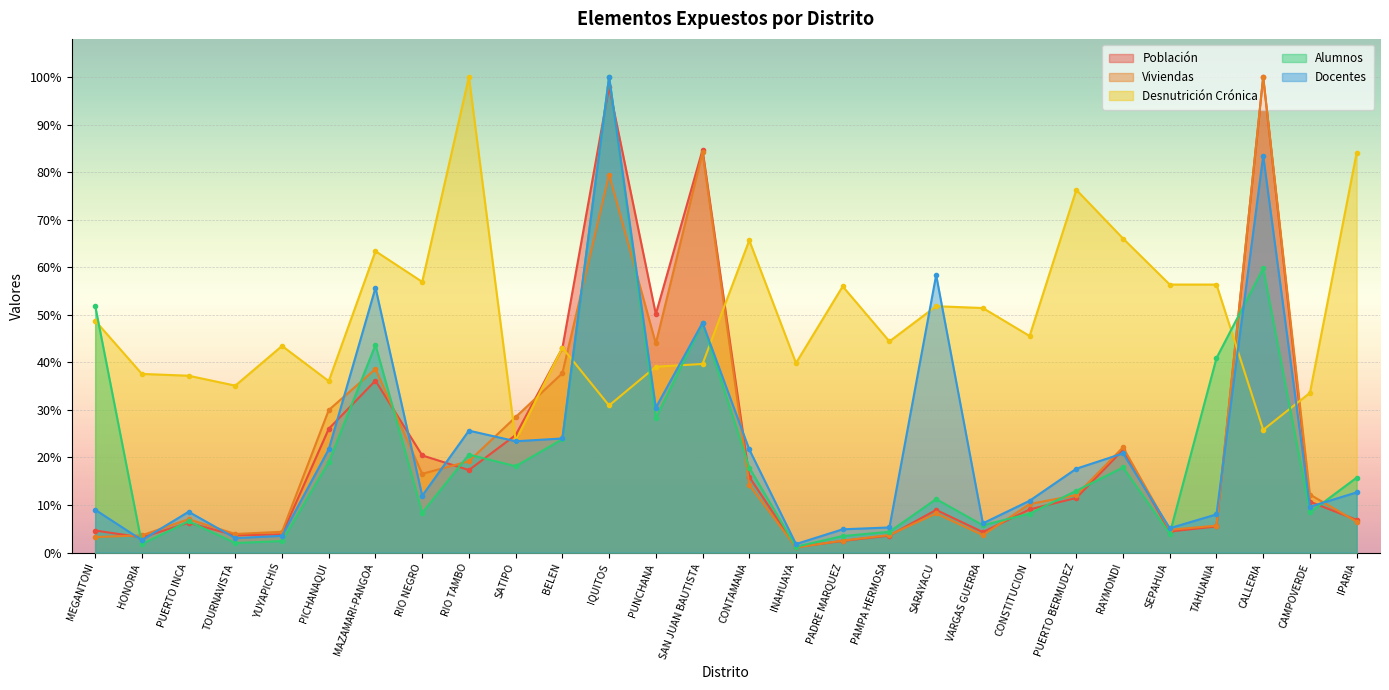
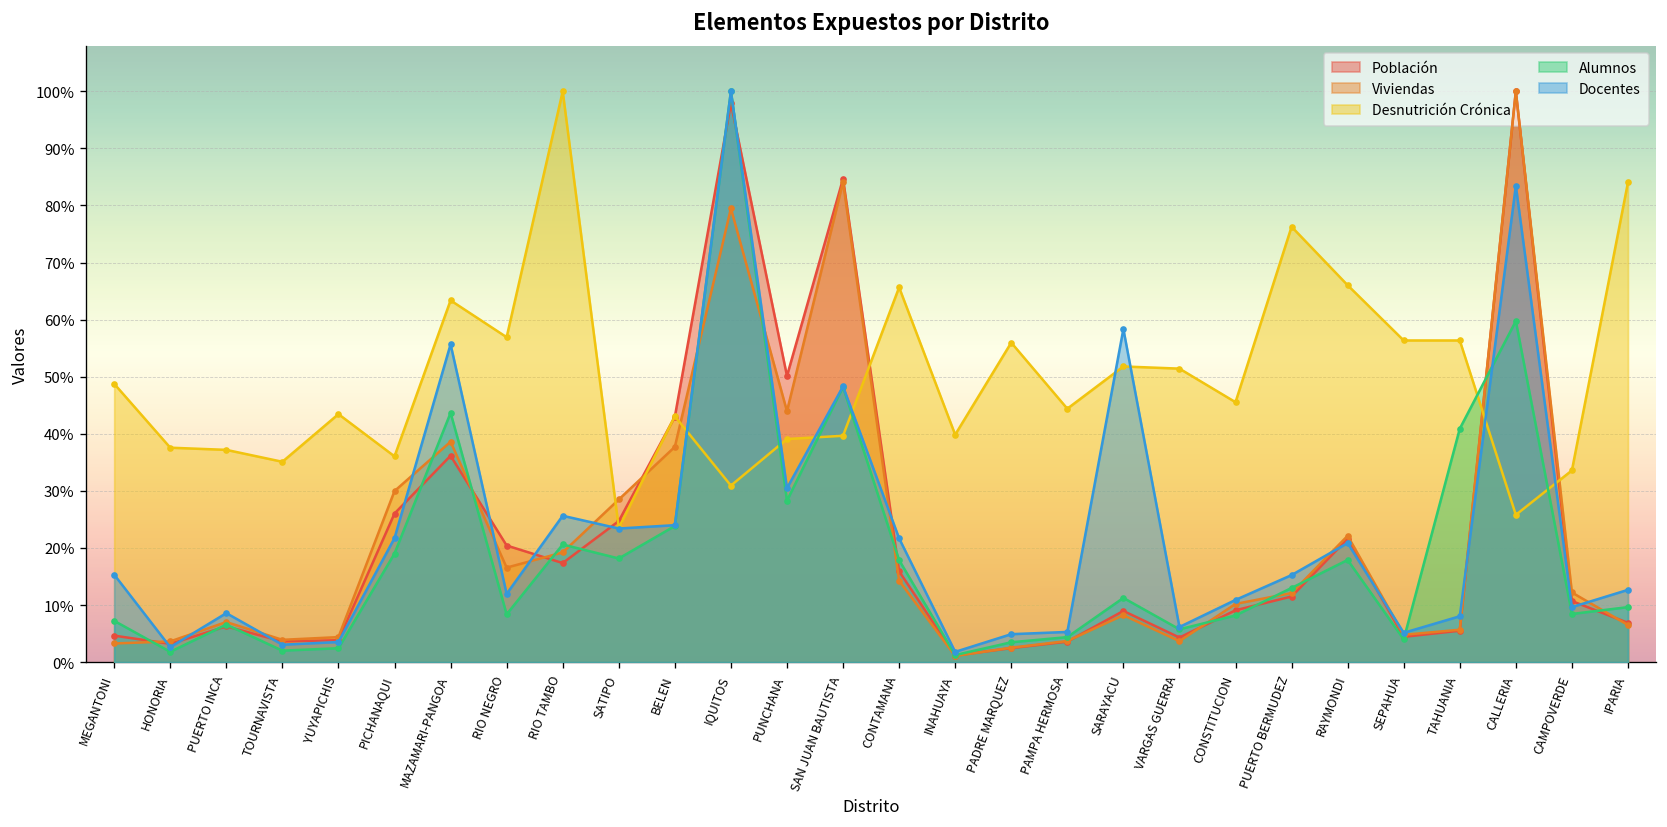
  {
    "Alumnos": {
-     "MEGANTONI": "52%",
+     "MEGANTONI": "7%",
      "HONORIA": "2%",
      "TOURNAVISTA": "2%",
      "YUYAPICHIS": "2%",
      "PICHANAQUI": "19%",
      "MAZAMARI-PANGOA": "44%",
      "RIO NEGRO": "8%",
      "RIO TAMBO": "21%",
      "SATIPO": "18%",
      "PUNCHANA": "28%",
      "CONTAMANA": "18%",
      "PADRE MARQUEZ": "3%",
      "PAMPA HERMOSA": "4%",
      "SARAYACU": "11%",
      "CONSTITUCION": "8%",
      "PUERTO BERMUDEZ": "13%",
      "RAYMONDI": "18%",
      "TAHUANIA": "41%",
      "CALLERIA": "60%",
      "CAMPOVERDE": "8%",
-     "IPARIA": "16%"
+     "IPARIA": "10%"
    },
    "Docentes": {
-     "MEGANTONI": "9%",
+     "MEGANTONI": "15%",
      "HONORIA": "3%",
      "PUERTO INCA": "9%",
      "TOURNAVISTA": "3%",
      "PICHANAQUI": "22%",
      "MAZAMARI-PANGOA": "56%",
      "RIO NEGRO": "12%",
      "RIO TAMBO": "26%",
      "PUNCHANA": "30%",
      "CONTAMANA": "22%",
      "INAHUAYA": "2%",
      "PADRE MARQUEZ": "5%",
      "PAMPA HERMOSA": "5%",
      "SARAYACU": "58%",
      "CONSTITUCION": "11%",
-     "PUERTO BERMUDEZ": "18%",
+     "PUERTO BERMUDEZ": "15%",
      "RAYMONDI": "21%",
      "TAHUANIA": "8%",
      "CALLERIA": "83%",
      "CAMPOVERDE": "10%",
      "IPARIA": "13%"
    }
  }
